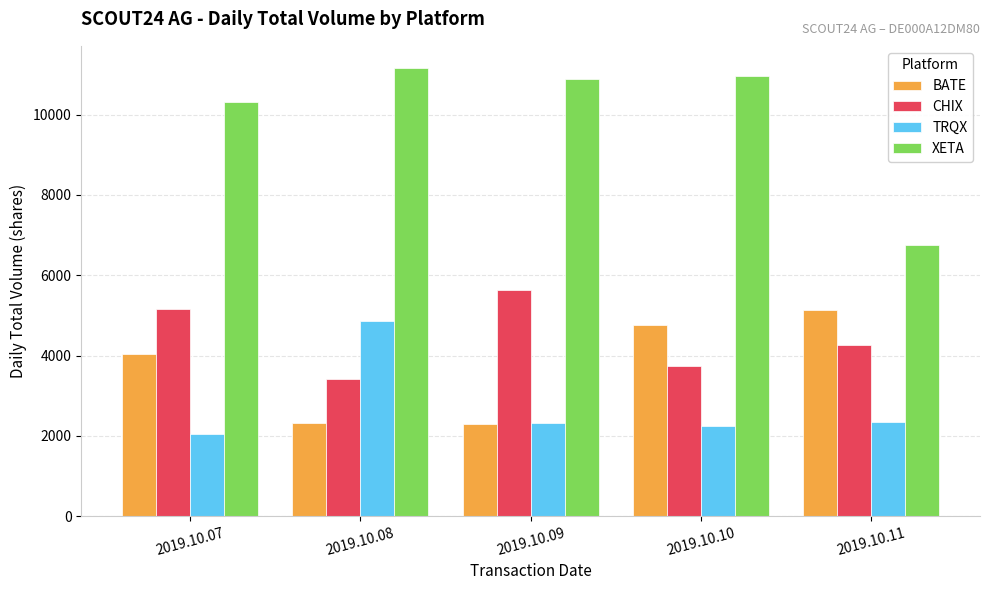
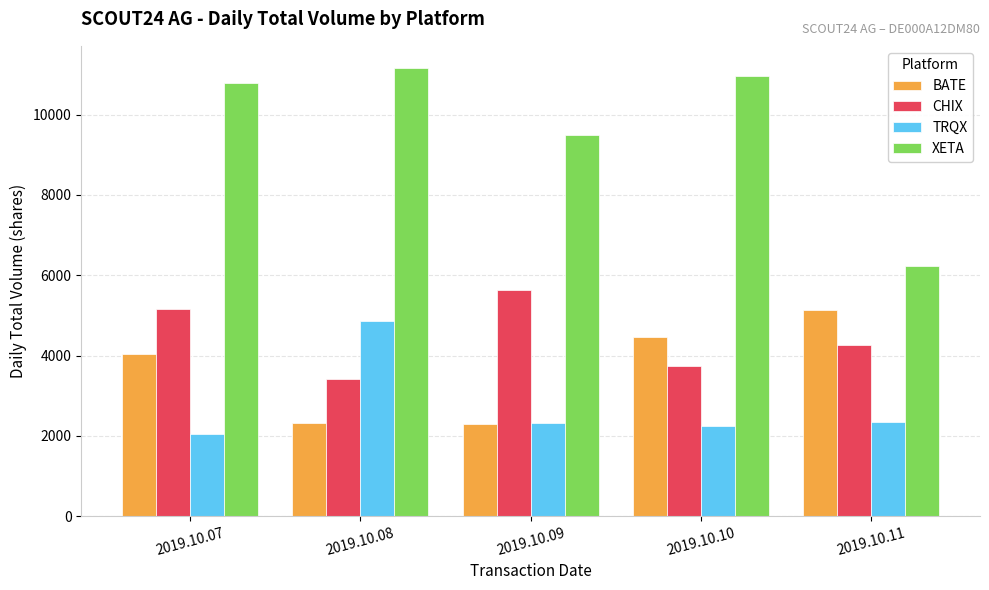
  {
    "BATE": {
      "2019.10.07": 4100,
      "2019.10.08": 2300,
      "2019.10.09": 2300,
-     "2019.10.10": 4800,
+     "2019.10.10": 4500,
      "2019.10.11": 5100
    },
    "CHIX": {
      "2019.10.07": 5200,
      "2019.10.08": 3400,
      "2019.10.09": 5600,
      "2019.10.10": 3700,
      "2019.10.11": 4300
    },
    "TRQX": {
      "2019.10.07": 2000,
      "2019.10.08": 4900,
      "2019.10.09": 2300,
      "2019.10.10": 2200,
      "2019.10.11": 2300
    },
    "XETA": {
-     "2019.10.07": 10300,
+     "2019.10.07": 10800,
      "2019.10.08": 11200,
-     "2019.10.09": 10900,
+     "2019.10.09": 9500,
      "2019.10.10": 11000,
-     "2019.10.11": 6800
+     "2019.10.11": 6200
    }
  }
